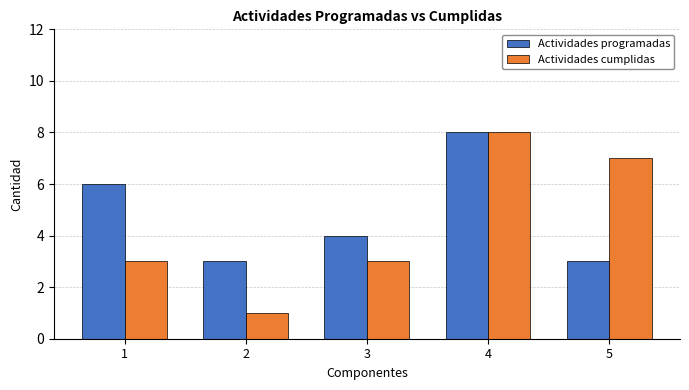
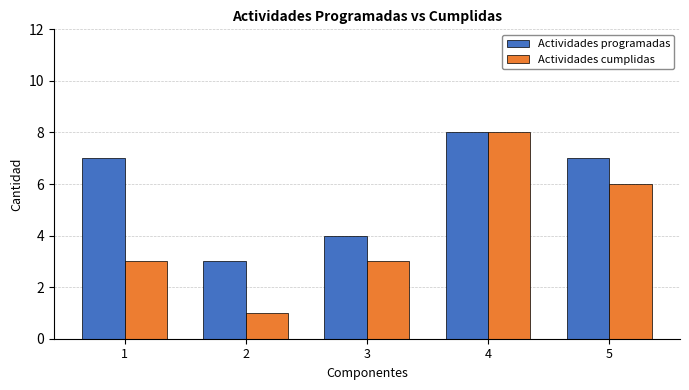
  {
    "Actividades programadas": {
-     "1": 6,
+     "1": 7,
      "2": 3,
      "3": 4,
      "4": 8,
-     "5": 3
+     "5": 7
    },
    "Actividades cumplidas": {
      "1": 3,
      "2": 1,
      "3": 3,
      "4": 8,
-     "5": 7
+     "5": 6
    }
  }
